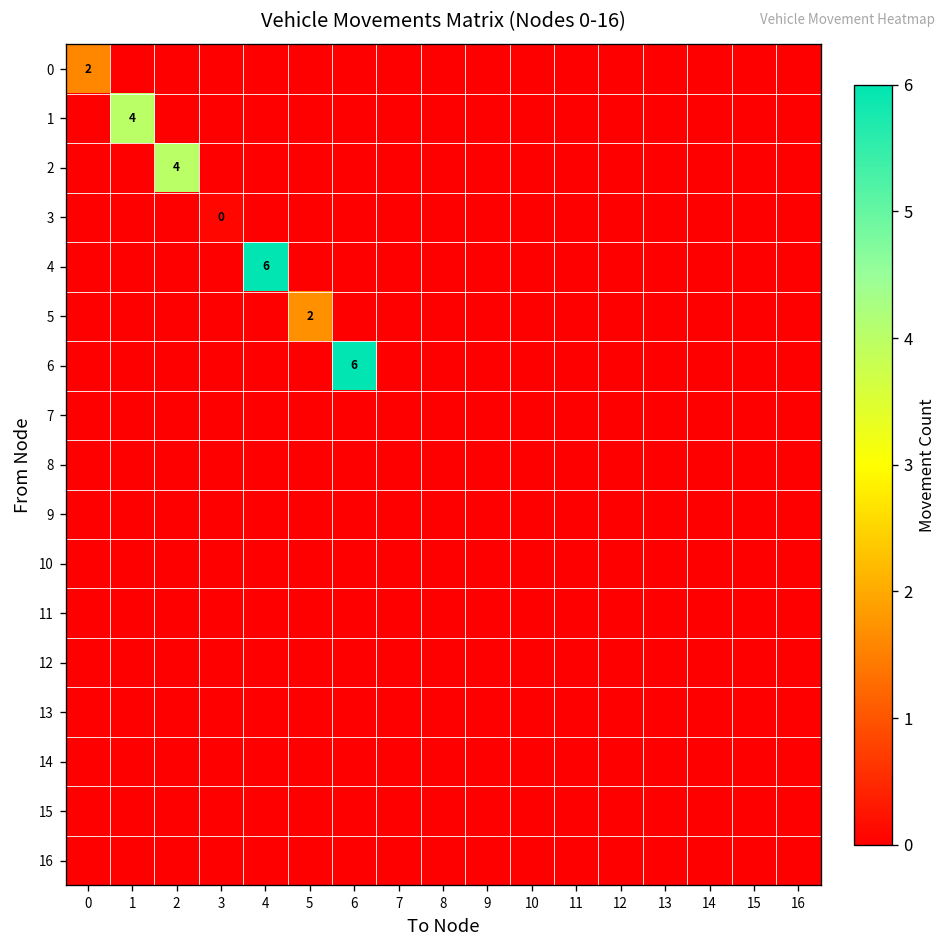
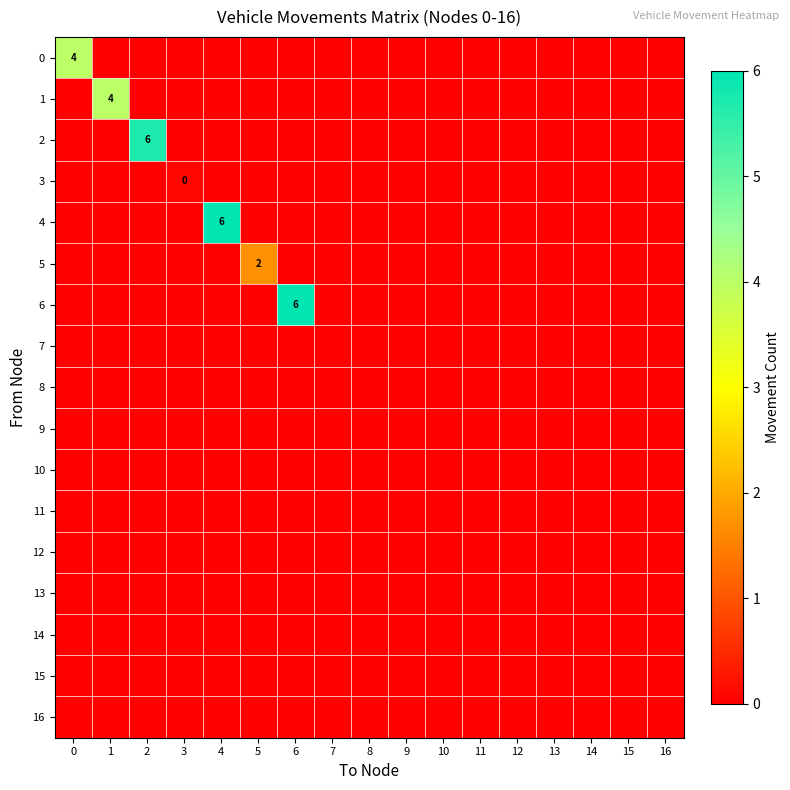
  {
    "0": {
-     "0": 2
+     "0": 4
    },
    "1": {
      "1": 4
    },
    "2": {
-     "2": 4
+     "2": 6
    },
    "3": {
      "3": 0
    },
    "4": {
      "4": 6
    },
    "5": {
      "5": 2
    },
    "6": {
      "6": 6
    }
  }
